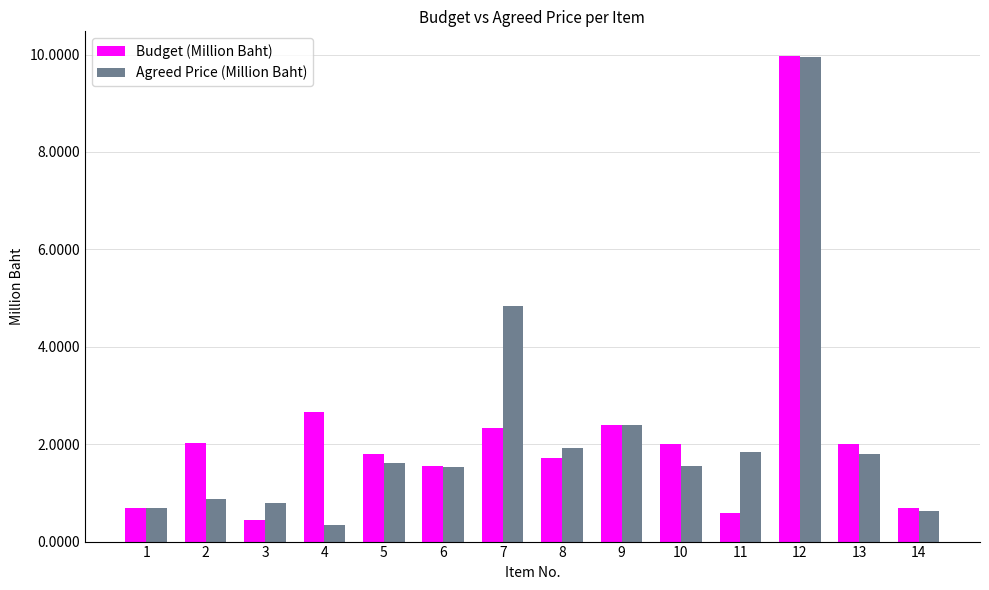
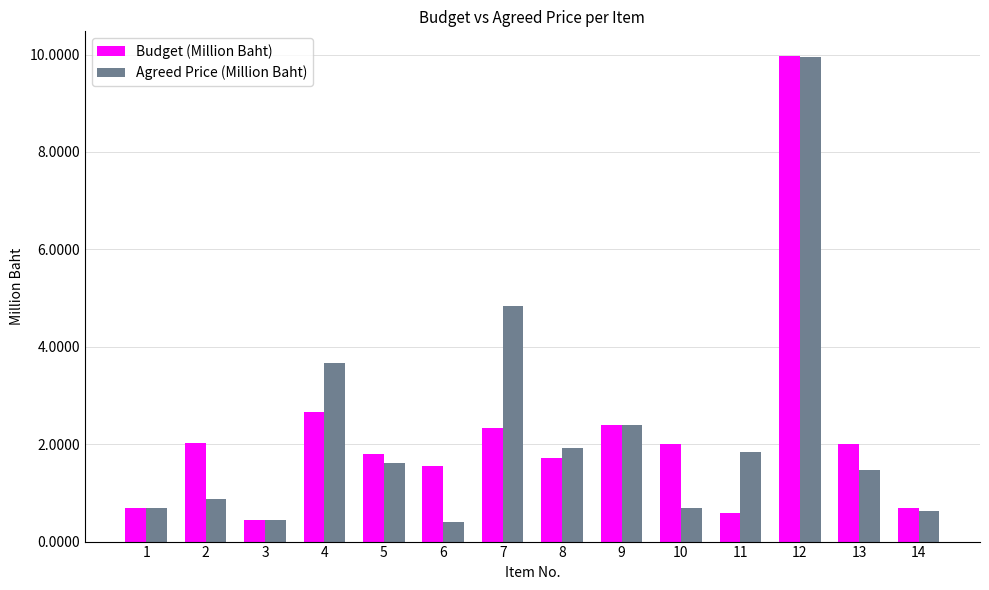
  {
    "Budget (Million Baht)": {
      "1": 0.7,
      "2": 2.0,
      "3": 0.4,
      "4": 2.7,
      "5": 1.8,
      "6": 1.6,
      "7": 2.3,
      "8": 1.7,
      "9": 2.4,
      "10": 2.0,
      "11": 0.6,
      "12": 10.0,
      "13": 2.0,
      "14": 0.7
    },
    "Agreed Price (Million Baht)": {
      "1": 0.7,
      "2": 0.9,
-     "3": 0.8,
-     "4": 0.3,
+     "3": 0.4,
+     "4": 3.7,
      "5": 1.6,
-     "6": 1.5,
+     "6": 0.4,
      "7": 4.8,
      "8": 1.9,
      "9": 2.4,
-     "10": 1.6,
+     "10": 0.7,
      "11": 1.8,
      "12": 10.0,
-     "13": 1.8,
+     "13": 1.5,
      "14": 0.6
    }
  }
